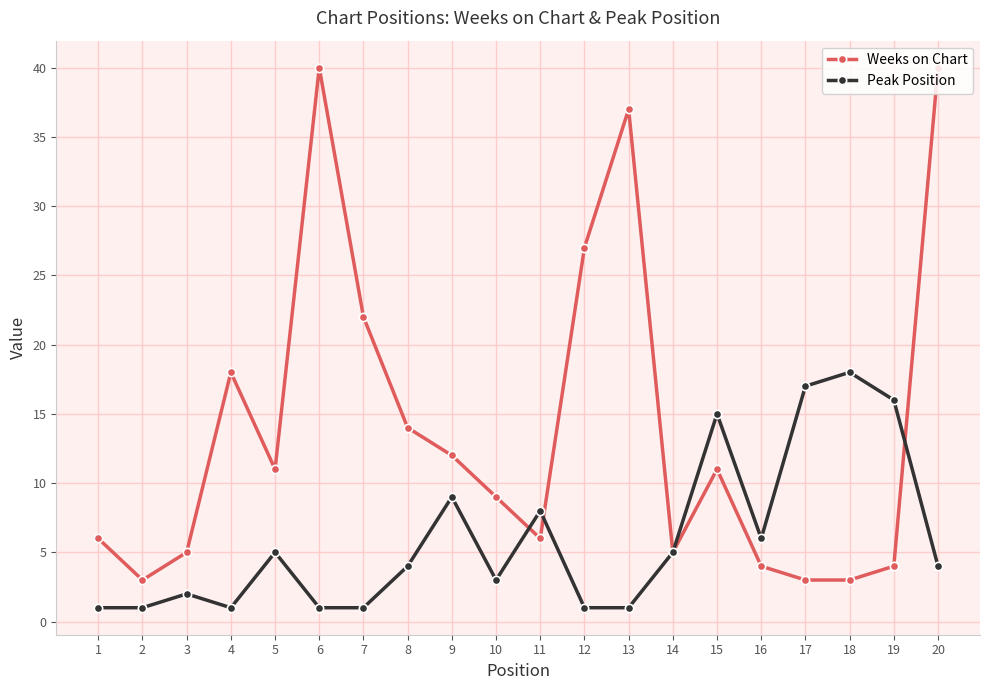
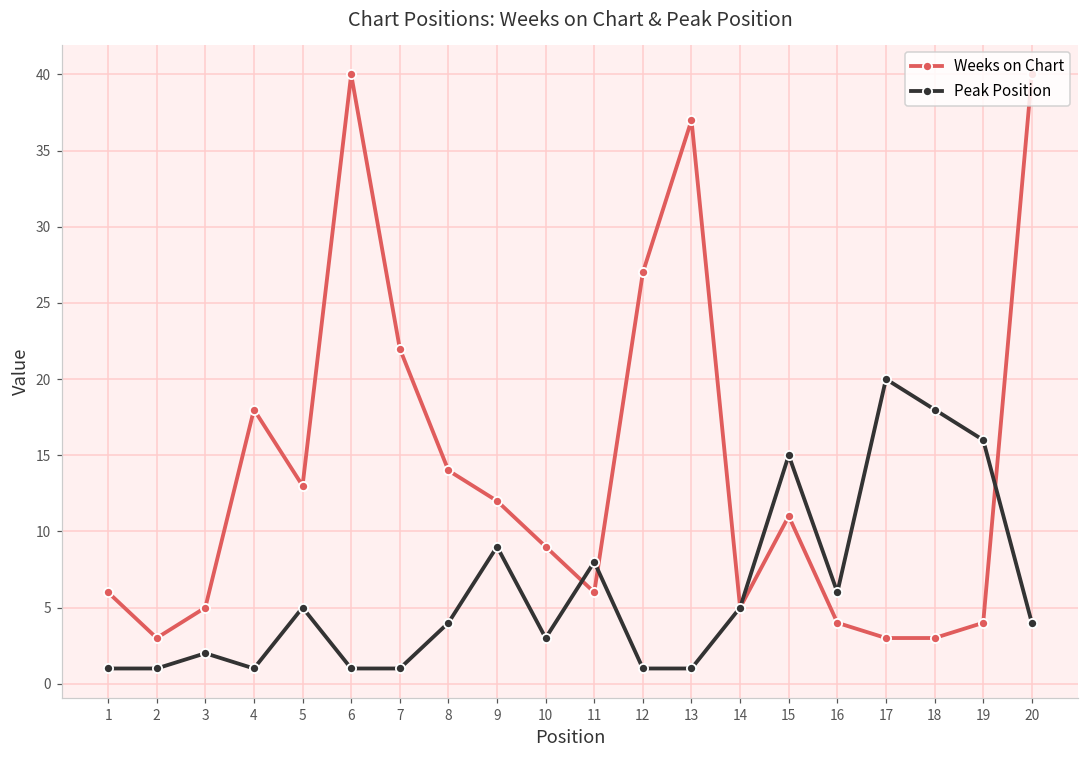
  {
    "Weeks on Chart": {
      "1": 6,
      "2": 3,
      "3": 5,
      "4": 18,
-     "5": 11,
+     "5": 13,
      "6": 40,
      "7": 22,
      "8": 14,
      "9": 12,
      "10": 9,
      "11": 6,
      "12": 27,
      "13": 37,
      "15": 11,
      "16": 4,
      "17": 3,
      "18": 3,
      "19": 4
    },
    "Peak Position": {
      "1": 1,
      "2": 1,
      "3": 2,
      "4": 1,
      "5": 5,
      "6": 1,
      "7": 1,
      "8": 4,
      "9": 9,
      "10": 3,
      "11": 8,
      "12": 1,
      "13": 1,
      "15": 15,
      "16": 6,
-     "17": 17,
+     "17": 20,
      "18": 18,
      "19": 16,
      "20": 4
    }
  }
